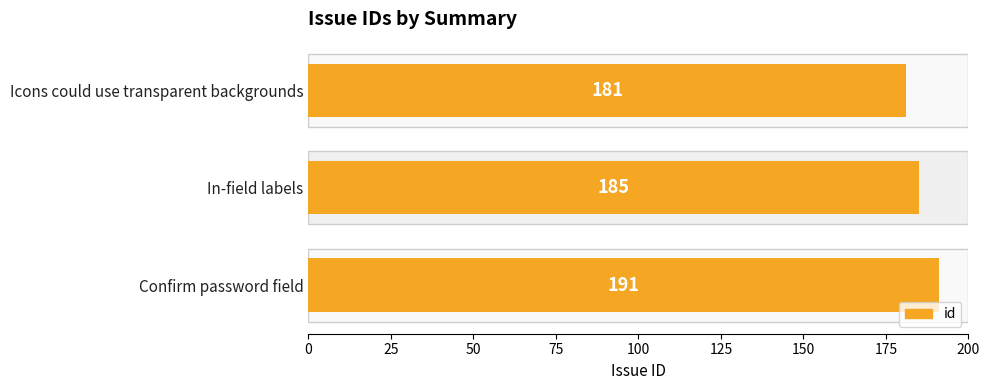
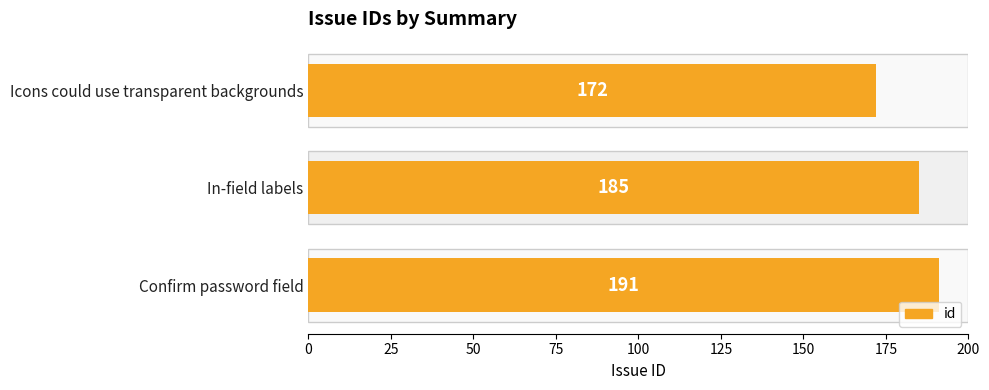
  {
    "id": {
-     "Icons could use transparent backgrounds": 181
+     "Icons could use transparent backgrounds": 172
    }
  }
